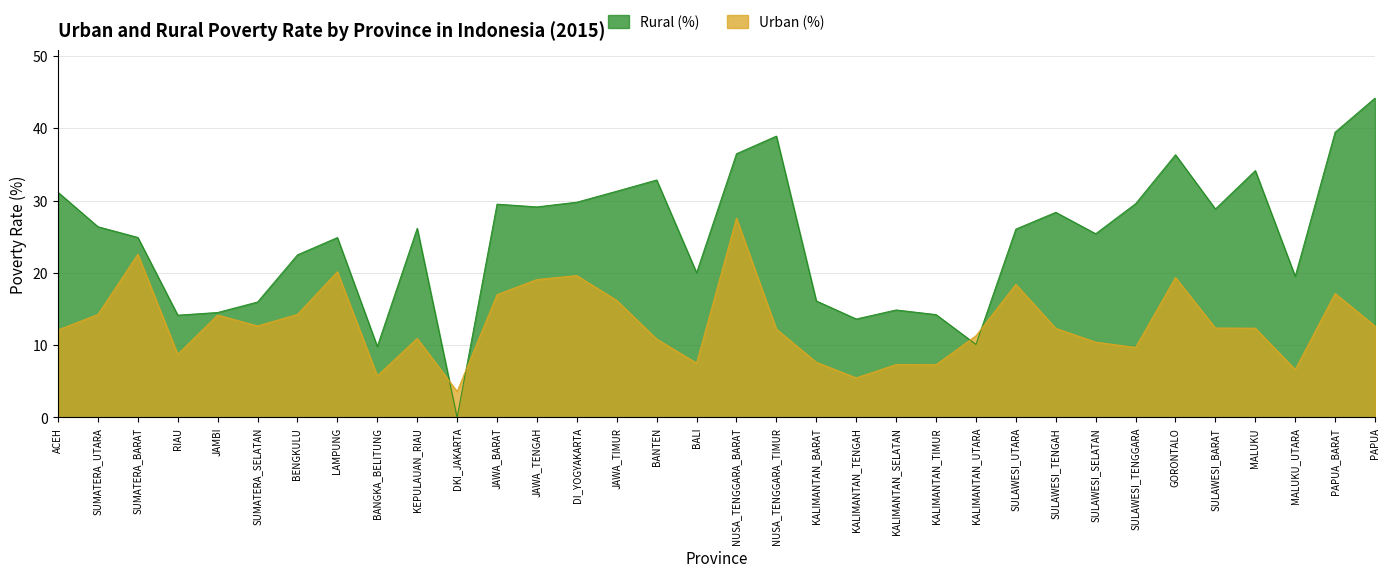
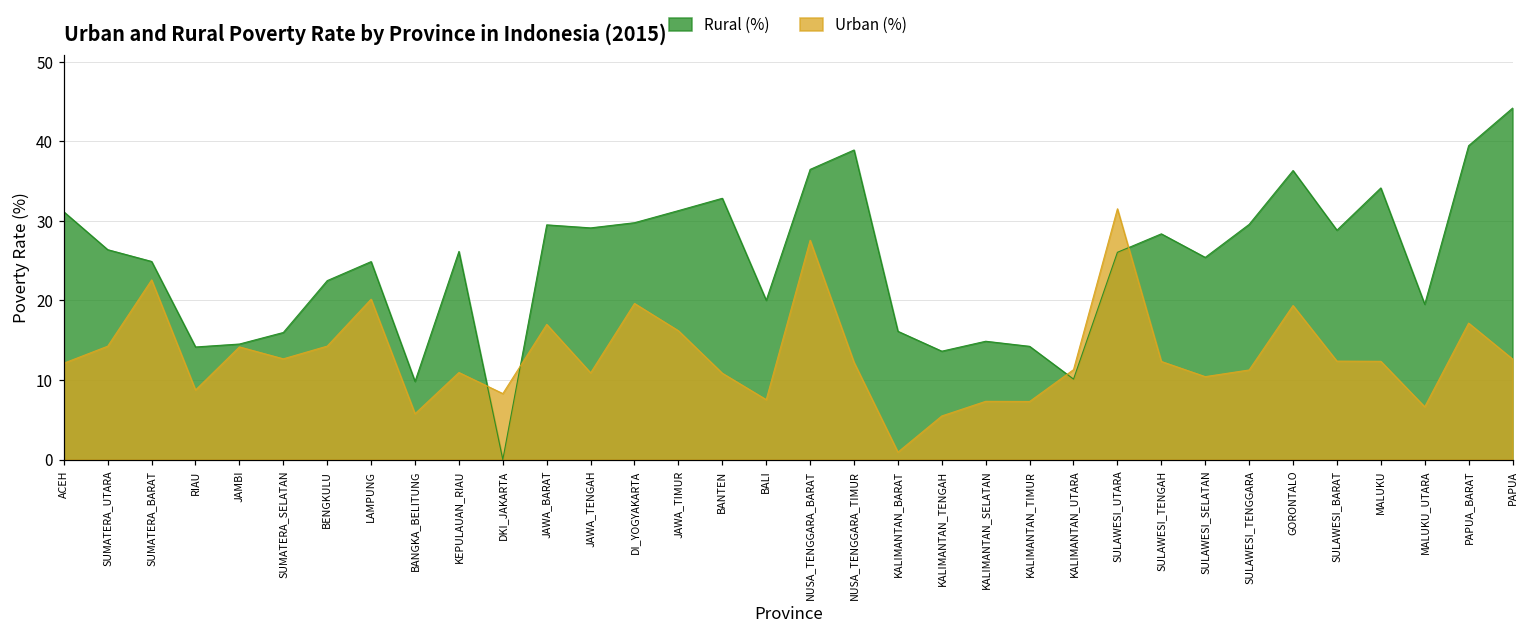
  {
    "Rural (%)": {
      "ACEH": 31,
      "SUMATERA_UTARA": 26,
      "SUMATERA_BARAT": 25,
      "RIAU": 14,
      "JAMBI": 15,
      "SUMATERA_SELATAN": 16,
      "BENGKULU": 22,
      "LAMPUNG": 25,
      "BANGKA_BELITUNG": 10,
      "KEPULAUAN_RIAU": 26,
      "DKI_JAKARTA": 0,
      "JAWA_BARAT": 30,
      "JAWA_TENGAH": 29,
      "DI_YOGYAKARTA": 30,
      "JAWA_TIMUR": 31,
      "BANTEN": 33,
      "BALI": 20,
      "NUSA_TENGGARA_BARAT": 36,
      "NUSA_TENGGARA_TIMUR": 39,
      "KALIMANTAN_BARAT": 16,
      "KALIMANTAN_TENGAH": 14,
      "KALIMANTAN_SELATAN": 15,
      "KALIMANTAN_TIMUR": 14,
      "KALIMANTAN_UTARA": 10,
      "SULAWESI_UTARA": 26,
      "SULAWESI_TENGAH": 28,
      "SULAWESI_SELATAN": 25,
      "SULAWESI_TENGGARA": 30,
      "GORONTALO": 36,
      "SULAWESI_BARAT": 29,
      "MALUKU": 34,
      "MALUKU_UTARA": 20,
      "PAPUA_BARAT": 39,
      "PAPUA": 44
    },
    "Urban (%)": {
      "ACEH": 12,
      "SUMATERA_UTARA": 14,
      "SUMATERA_BARAT": 23,
      "RIAU": 9,
      "JAMBI": 14,
      "SUMATERA_SELATAN": 13,
      "BENGKULU": 14,
      "LAMPUNG": 20,
      "BANGKA_BELITUNG": 6,
      "KEPULAUAN_RIAU": 11,
-     "DKI_JAKARTA": 4,
+     "DKI_JAKARTA": 8,
      "JAWA_BARAT": 17,
-     "JAWA_TENGAH": 19,
+     "JAWA_TENGAH": 11,
      "DI_YOGYAKARTA": 20,
      "JAWA_TIMUR": 16,
      "BANTEN": 11,
      "BALI": 8,
      "NUSA_TENGGARA_BARAT": 28,
      "NUSA_TENGGARA_TIMUR": 12,
-     "KALIMANTAN_BARAT": 8,
+     "KALIMANTAN_BARAT": 1,
      "KALIMANTAN_TENGAH": 5,
      "KALIMANTAN_SELATAN": 7,
      "KALIMANTAN_TIMUR": 7,
      "KALIMANTAN_UTARA": 11,
-     "SULAWESI_UTARA": 18,
+     "SULAWESI_UTARA": 32,
      "SULAWESI_TENGAH": 12,
      "SULAWESI_SELATAN": 10,
-     "SULAWESI_TENGGARA": 10,
+     "SULAWESI_TENGGARA": 11,
      "GORONTALO": 19,
      "SULAWESI_BARAT": 12,
      "MALUKU": 12,
      "MALUKU_UTARA": 7,
      "PAPUA_BARAT": 17,
      "PAPUA": 13
    }
  }
